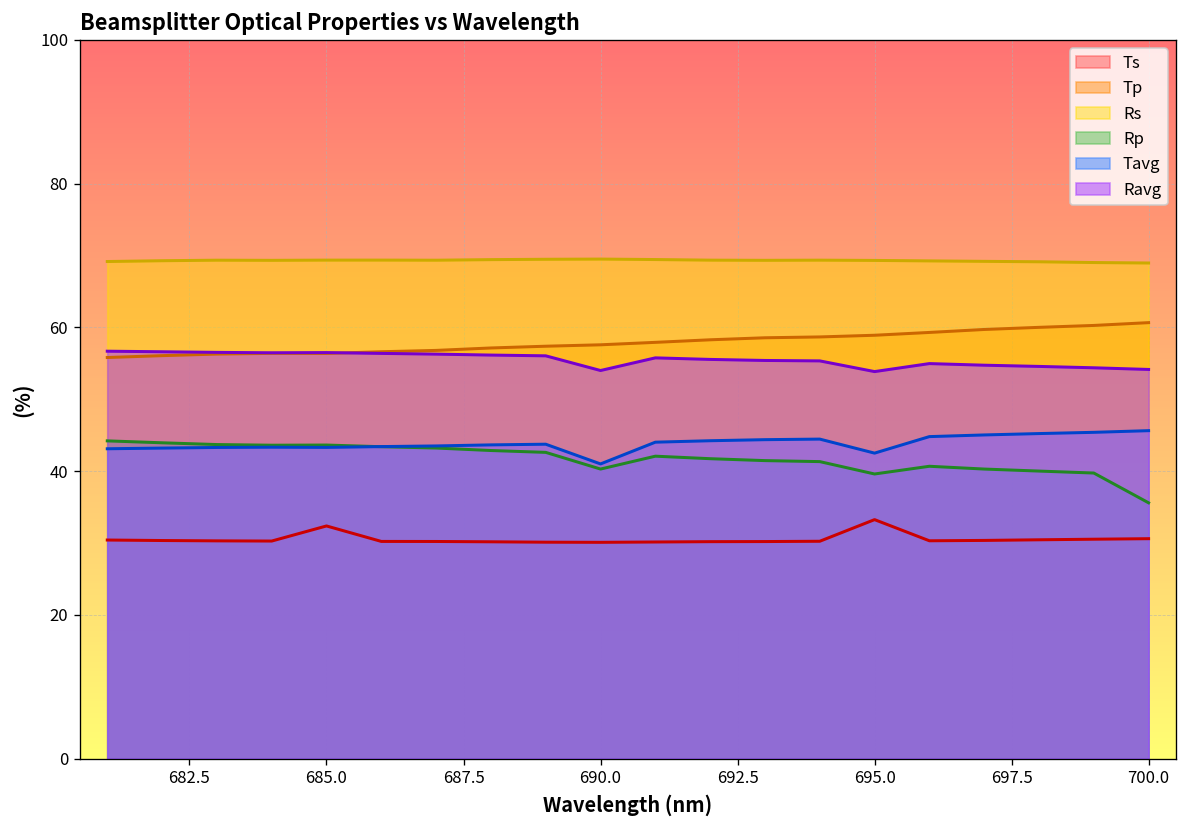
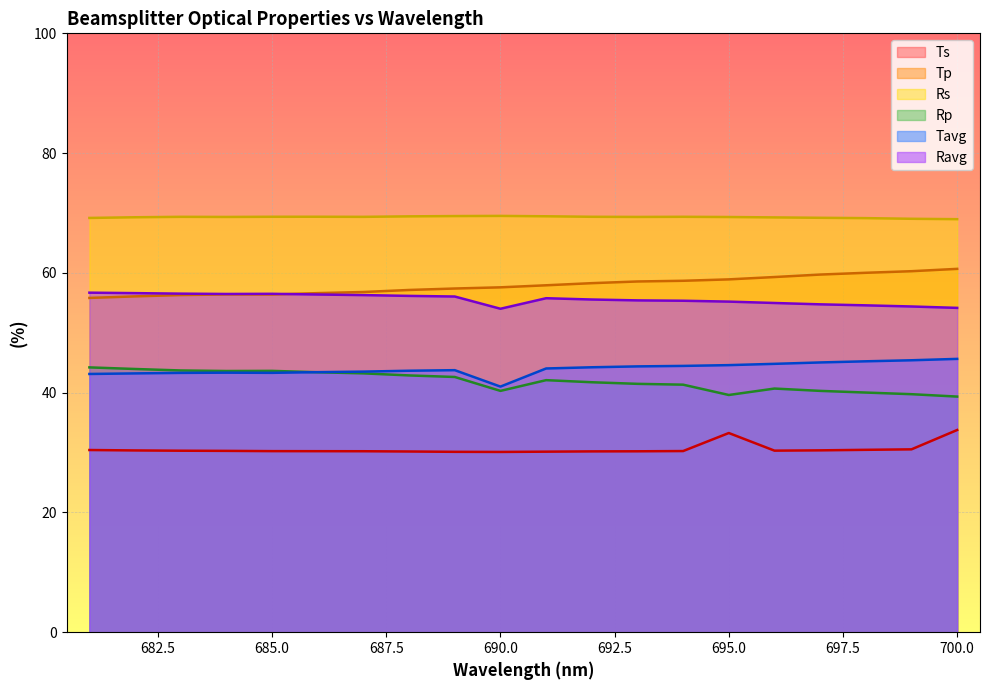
  {
    "Ts": {
-     "685.0": 32,
+     "685.0": 30,
      "690.0": 30,
      "695.0": 33,
-     "700.0": 31
+     "700.0": 34
    },
    "Rp": {
      "690.0": 40,
      "695.0": 40,
-     "700.0": 36
+     "700.0": 39
    },
    "Tavg": {
      "690.0": 41,
-     "695.0": 43,
+     "695.0": 45,
      "700.0": 46
    },
    "Ravg": {
      "690.0": 54,
-     "695.0": 54,
+     "695.0": 55,
      "700.0": 54
    }
  }
